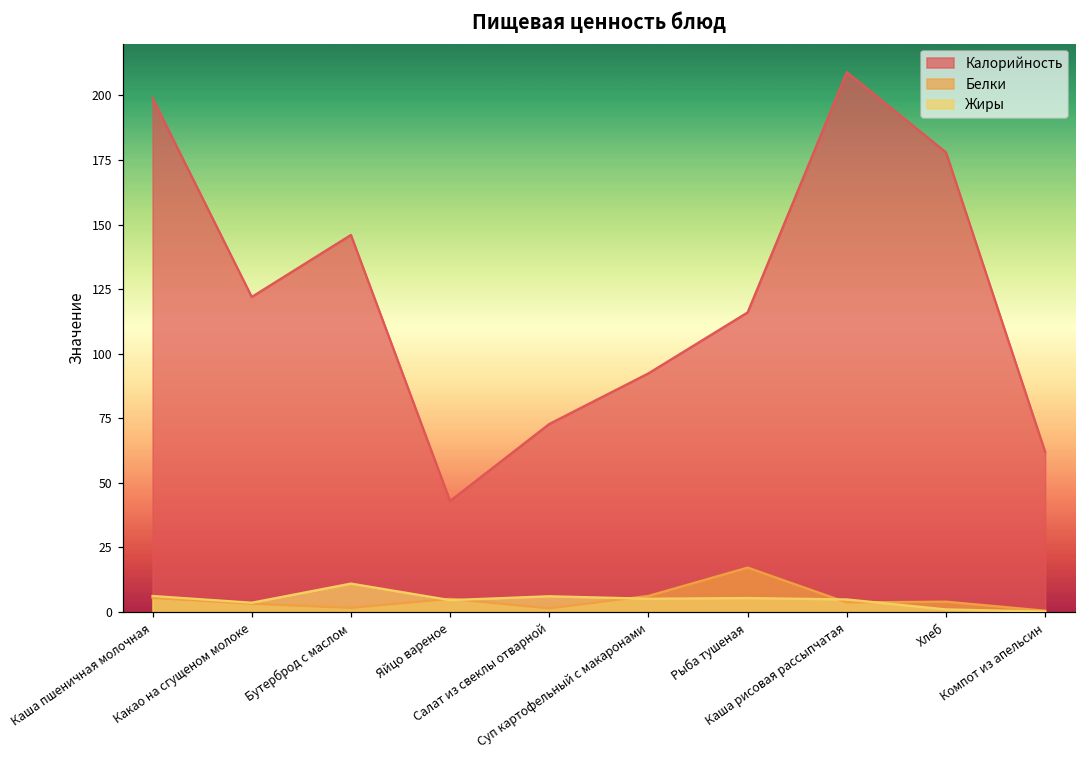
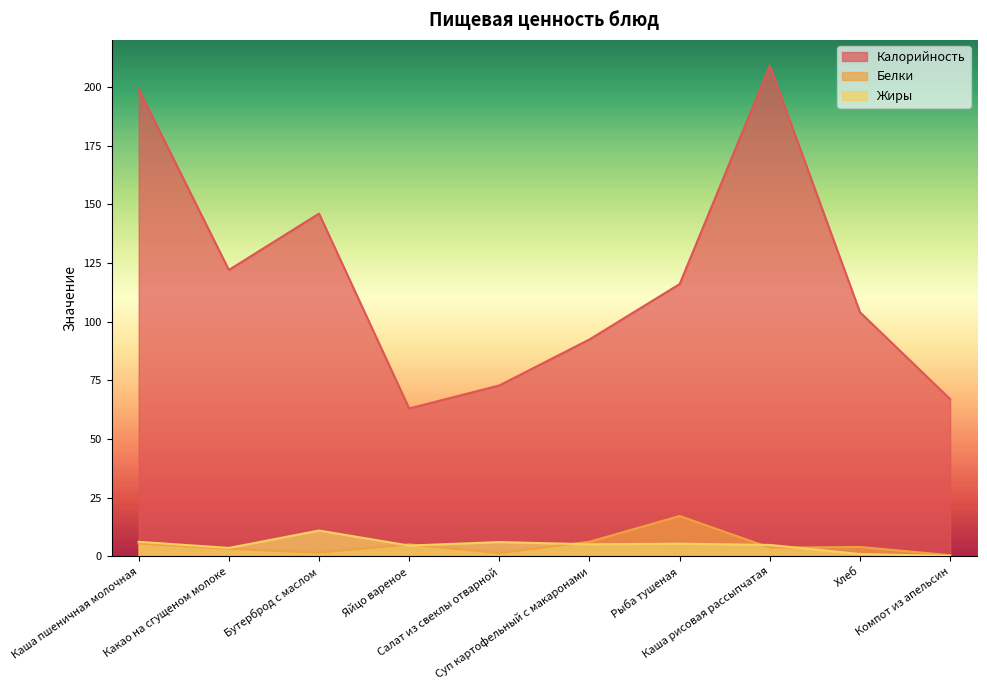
  {
    "Калорийность": {
      "Каша пшеничная молочная": 199,
      "Какао на сгущеном молоке": 122,
      "Бутерброд с маслом": 146,
-     "Яйцо вареное": 43,
+     "Яйцо вареное": 63,
      "Салат из свеклы отварной": 73,
      "Суп картофельный с макаронами": 92,
      "Рыба тушеная": 116,
      "Каша рисовая рассыпчатая": 209,
-     "Хлеб": 178,
-     "Компот из апельсин": 62
+     "Хлеб": 104,
+     "Компот из апельсин": 67
    }
  }
